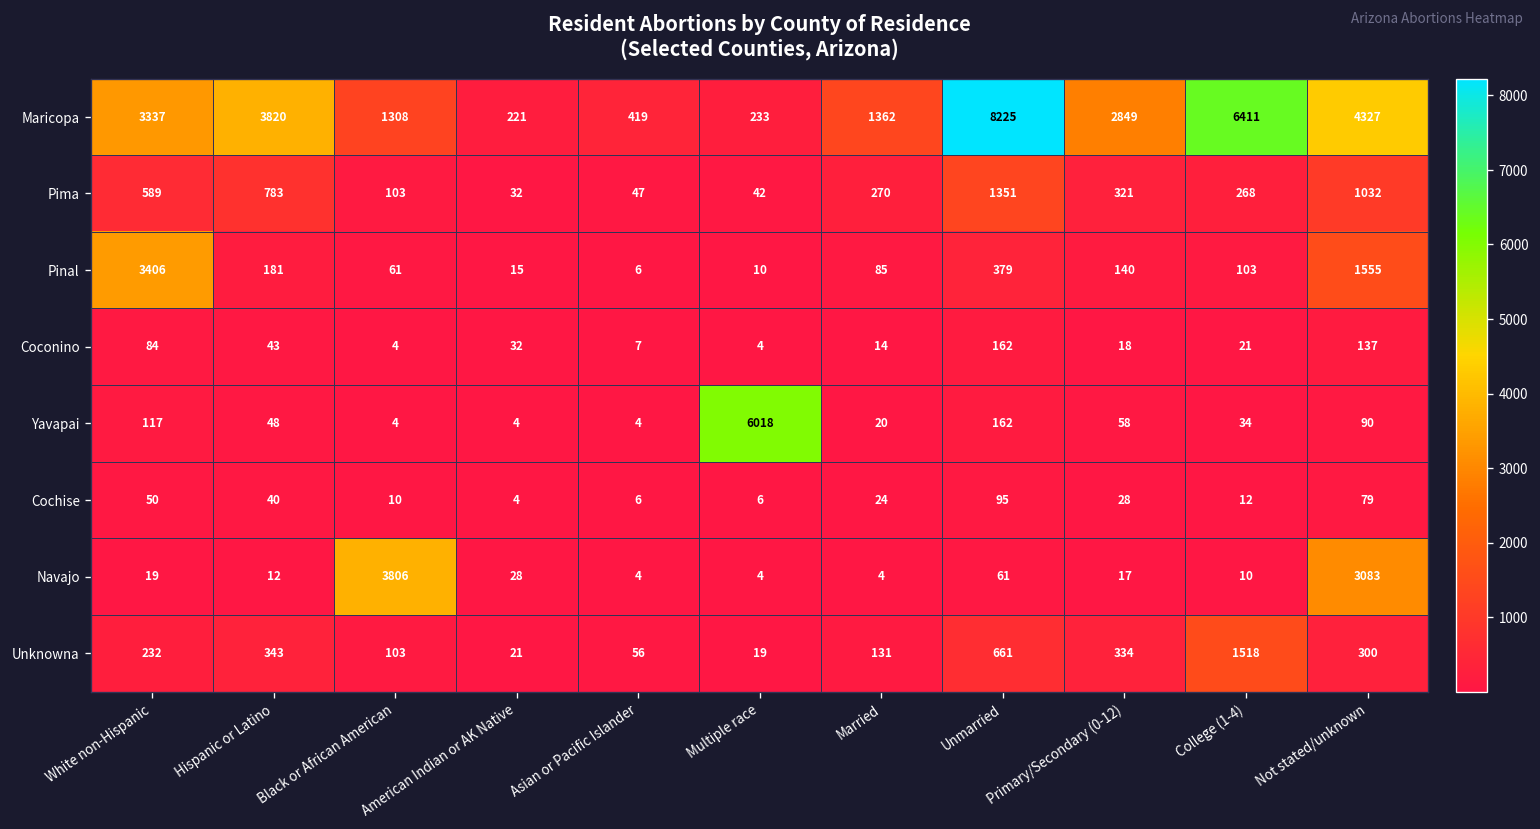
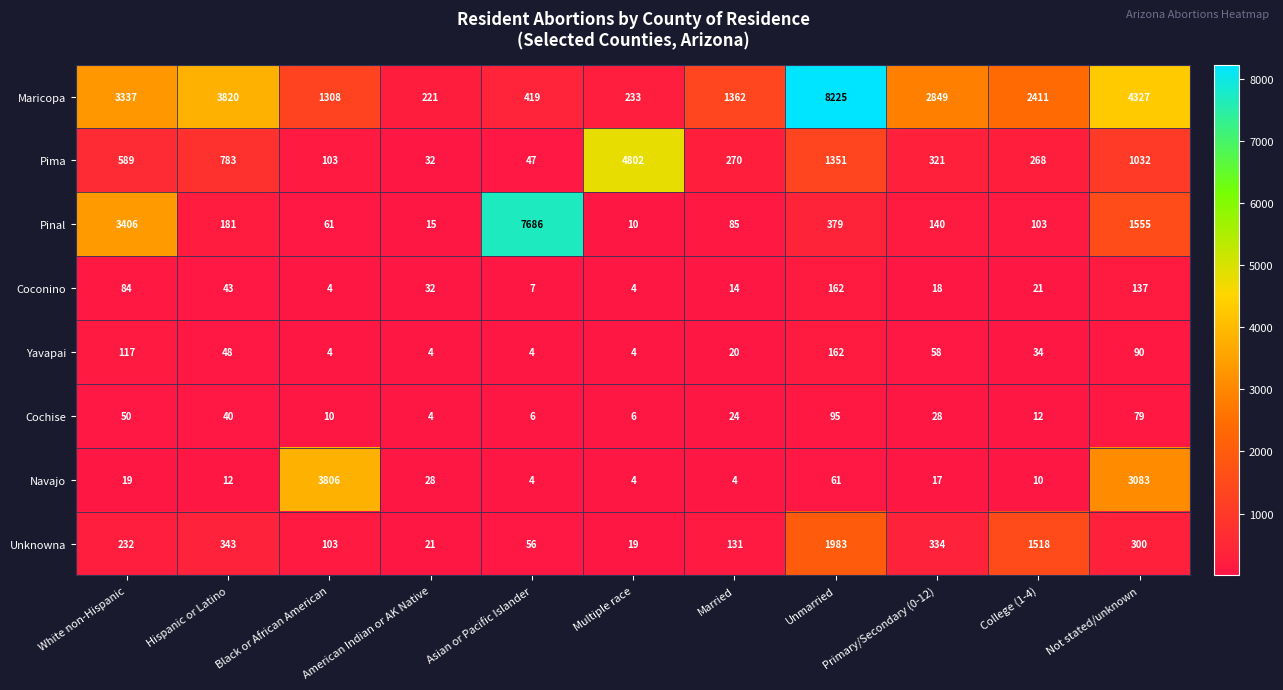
  {
    "Maricopa": {
      "White non-Hispanic": 3337,
      "Hispanic or Latino": 3820,
      "Black or African American": 1308,
      "American Indian or AK Native": 221,
      "Asian or Pacific Islander": 419,
      "Multiple race": 233,
      "Married": 1362,
      "Unmarried": 8225,
      "Primary/Secondary (0-12)": 2849,
-     "College (1-4)": 6411,
+     "College (1-4)": 2411,
      "Not stated/unknown": 4327
    },
    "Pima": {
      "White non-Hispanic": 589,
      "Hispanic or Latino": 783,
      "Black or African American": 103,
      "American Indian or AK Native": 32,
      "Asian or Pacific Islander": 47,
-     "Multiple race": 42,
+     "Multiple race": 4802,
      "Married": 270,
      "Unmarried": 1351,
      "Primary/Secondary (0-12)": 321,
      "College (1-4)": 268,
      "Not stated/unknown": 1032
    },
    "Pinal": {
      "White non-Hispanic": 3406,
      "Hispanic or Latino": 181,
      "Black or African American": 61,
      "American Indian or AK Native": 15,
-     "Asian or Pacific Islander": 6,
+     "Asian or Pacific Islander": 7686,
      "Multiple race": 10,
      "Married": 85,
      "Unmarried": 379,
      "Primary/Secondary (0-12)": 140,
      "College (1-4)": 103,
      "Not stated/unknown": 1555
    },
    "Coconino": {
      "White non-Hispanic": 84,
      "Hispanic or Latino": 43,
      "Black or African American": 4,
      "American Indian or AK Native": 32,
      "Asian or Pacific Islander": 7,
      "Multiple race": 4,
      "Married": 14,
      "Unmarried": 162,
      "Primary/Secondary (0-12)": 18,
      "College (1-4)": 21,
      "Not stated/unknown": 137
    },
    "Yavapai": {
      "White non-Hispanic": 117,
      "Hispanic or Latino": 48,
      "Black or African American": 4,
      "American Indian or AK Native": 4,
      "Asian or Pacific Islander": 4,
-     "Multiple race": 6018,
+     "Multiple race": 4,
      "Married": 20,
      "Unmarried": 162,
      "Primary/Secondary (0-12)": 58,
      "College (1-4)": 34,
      "Not stated/unknown": 90
    },
    "Cochise": {
      "White non-Hispanic": 50,
      "Hispanic or Latino": 40,
      "Black or African American": 10,
      "American Indian or AK Native": 4,
      "Asian or Pacific Islander": 6,
      "Multiple race": 6,
      "Married": 24,
      "Unmarried": 95,
      "Primary/Secondary (0-12)": 28,
      "College (1-4)": 12,
      "Not stated/unknown": 79
    },
    "Navajo": {
      "White non-Hispanic": 19,
      "Hispanic or Latino": 12,
      "Black or African American": 3806,
      "American Indian or AK Native": 28,
      "Asian or Pacific Islander": 4,
      "Multiple race": 4,
      "Married": 4,
      "Unmarried": 61,
      "Primary/Secondary (0-12)": 17,
      "College (1-4)": 10,
      "Not stated/unknown": 3083
    },
    "Unknowna": {
      "White non-Hispanic": 232,
      "Hispanic or Latino": 343,
      "Black or African American": 103,
      "American Indian or AK Native": 21,
      "Asian or Pacific Islander": 56,
      "Multiple race": 19,
      "Married": 131,
-     "Unmarried": 661,
+     "Unmarried": 1983,
      "Primary/Secondary (0-12)": 334,
      "College (1-4)": 1518,
      "Not stated/unknown": 300
    }
  }
